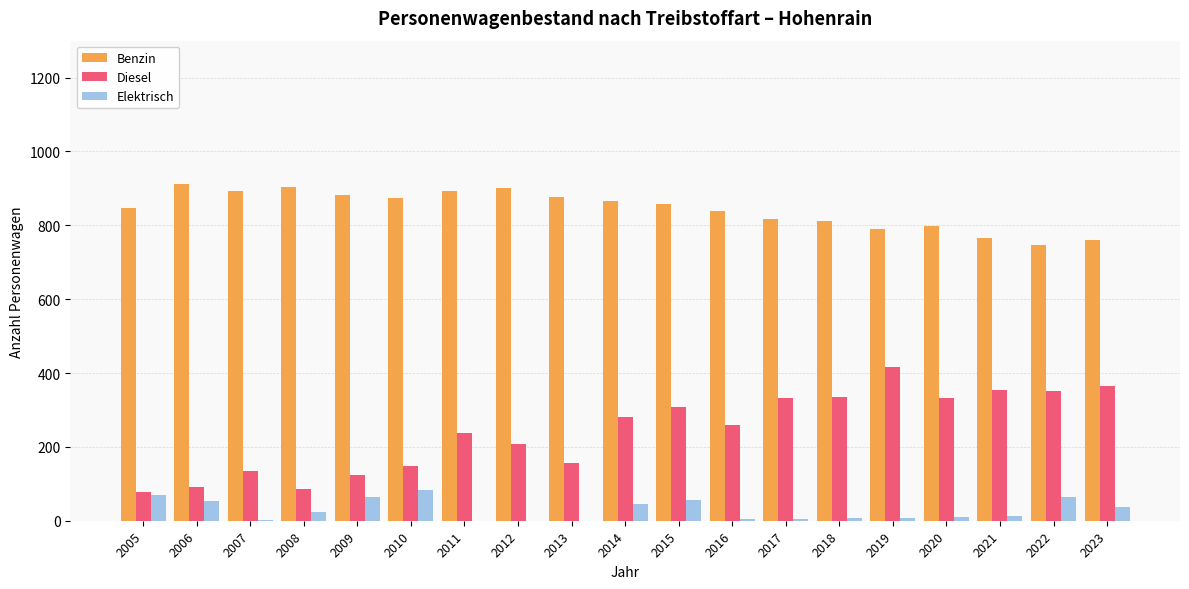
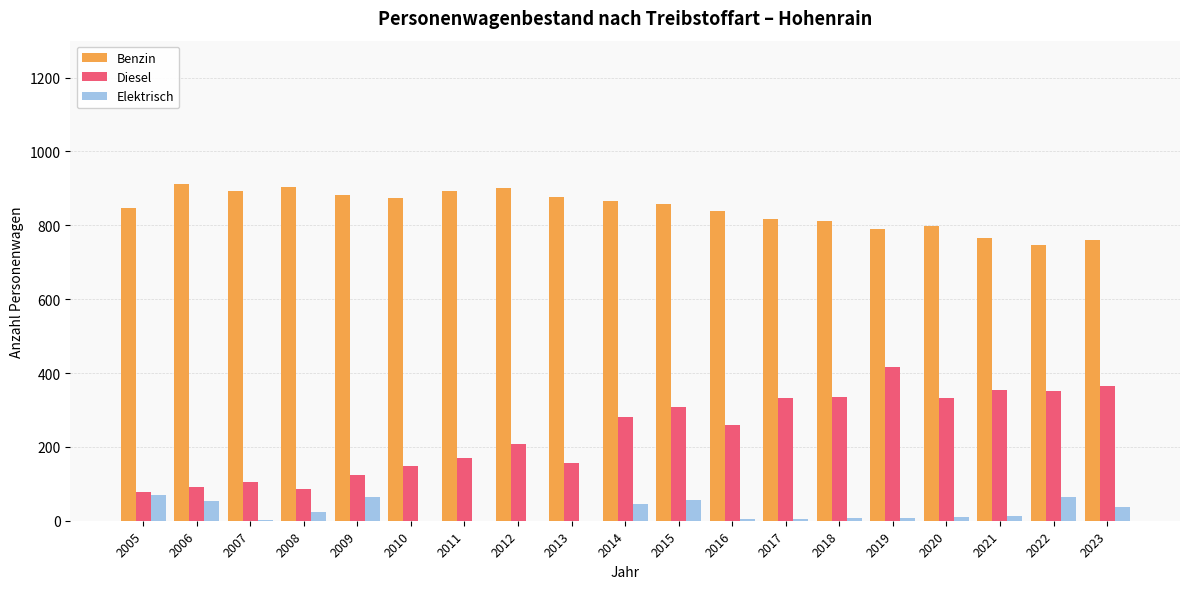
  {
    "Benzin": {
      "2005": 850,
      "2006": 910,
      "2007": 890,
      "2008": 910,
      "2009": 880,
      "2010": 870,
      "2011": 890,
      "2012": 900,
      "2013": 880,
      "2014": 870,
      "2015": 860,
      "2016": 840,
      "2017": 820,
      "2018": 810,
      "2019": 790,
      "2020": 800,
      "2021": 770,
      "2022": 750,
      "2023": 760
    },
    "Diesel": {
      "2005": 80,
      "2006": 90,
-     "2007": 130,
+     "2007": 110,
      "2008": 90,
      "2009": 130,
      "2010": 150,
-     "2011": 240,
+     "2011": 170,
      "2012": 210,
      "2013": 160,
      "2014": 280,
      "2015": 310,
      "2016": 260,
      "2017": 330,
      "2018": 340,
      "2019": 420,
      "2020": 330,
      "2021": 350,
      "2022": 350,
      "2023": 370
    },
    "Elektrisch": {
      "2005": 70,
      "2006": 50,
      "2008": 20,
      "2009": 60,
-     "2010": 80,
+     "2010": 0,
      "2011": 0,
      "2012": 0,
      "2013": 0,
      "2014": 40,
      "2015": 60,
      "2018": 10,
      "2019": 10,
      "2020": 10,
      "2021": 10,
      "2022": 60,
      "2023": 40
    }
  }
